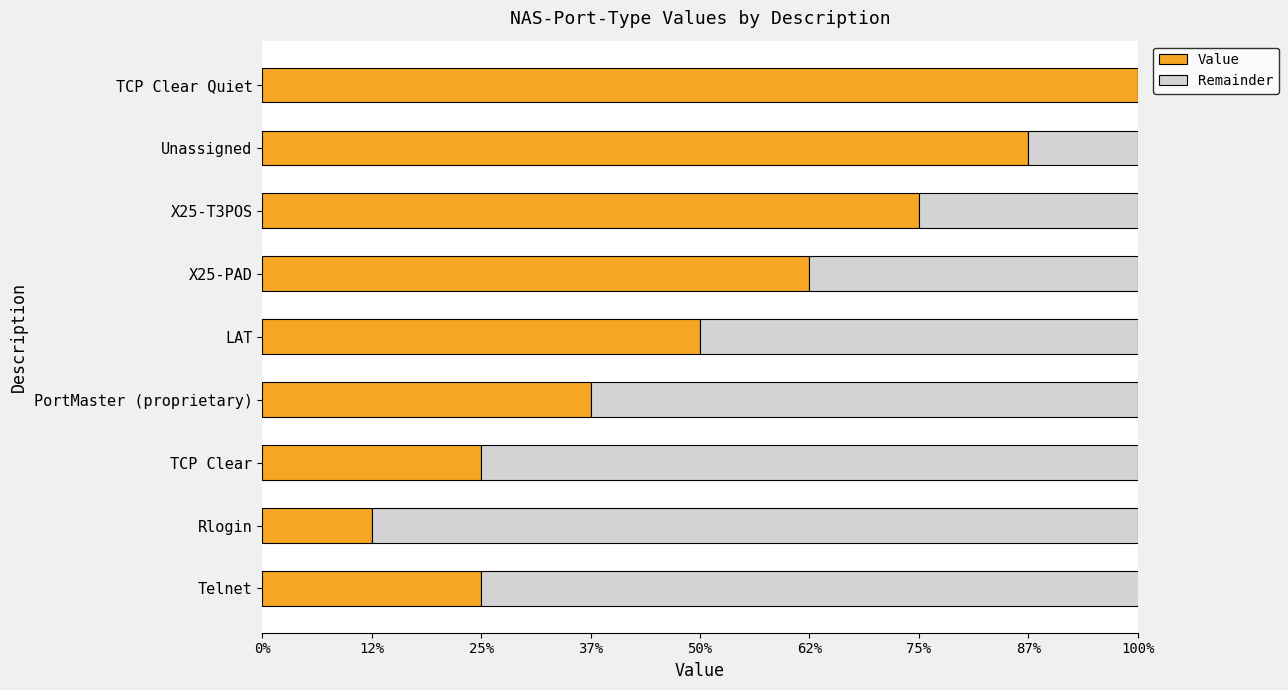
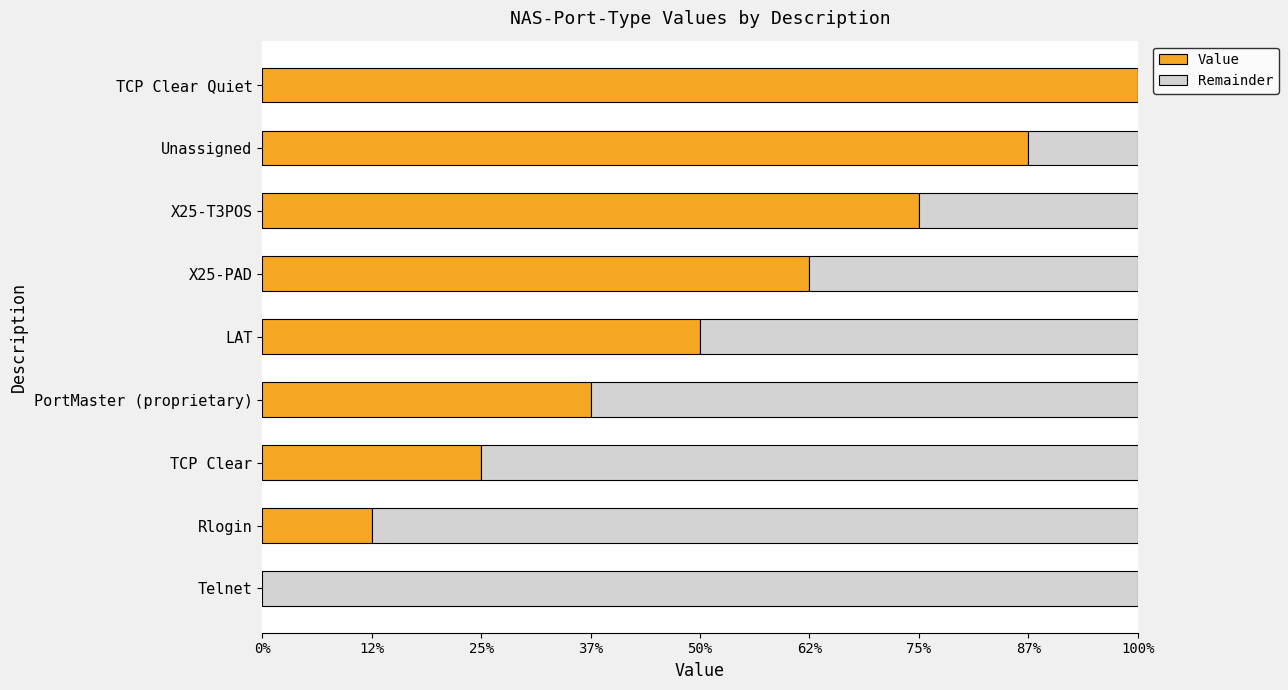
  {
    "Value": {
      "TCP Clear Quiet": "100%",
      "Unassigned": "88%",
      "X25-T3POS": "75%",
      "X25-PAD": "63%",
      "LAT": "50%",
      "PortMaster (proprietary)": "38%",
      "TCP Clear": "25%",
      "Rlogin": "13%",
-     "Telnet": "25%"
+     "Telnet": "0%"
    }
  }
